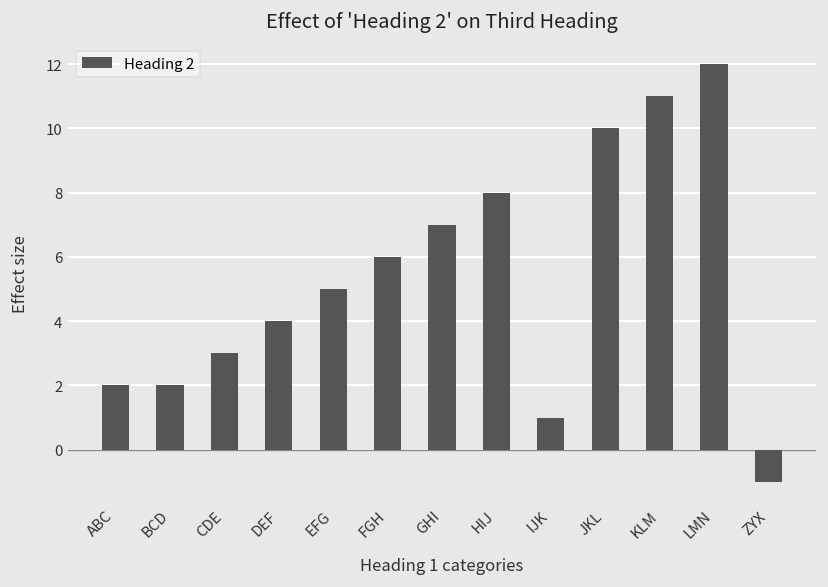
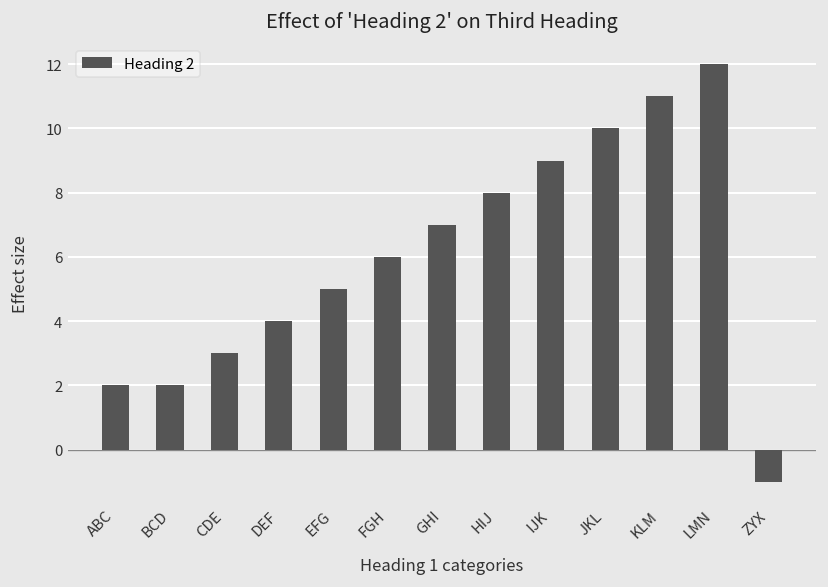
  {
    "ABC": 2,
    "BCD": 2,
    "CDE": 3,
    "DEF": 4,
    "EFG": 5,
    "FGH": 6,
    "GHI": 7,
    "HIJ": 8,
-   "IJK": 1,
+   "IJK": 9,
    "JKL": 10,
    "KLM": 11,
    "LMN": 12,
    "ZYX": -1
  }
